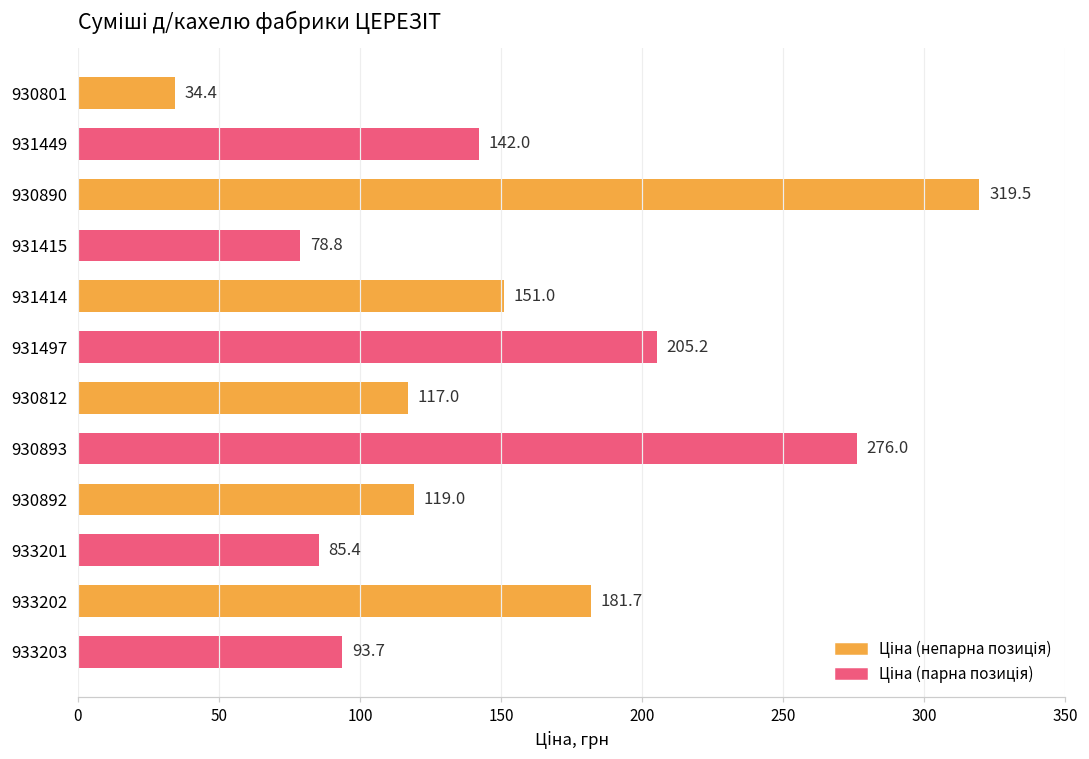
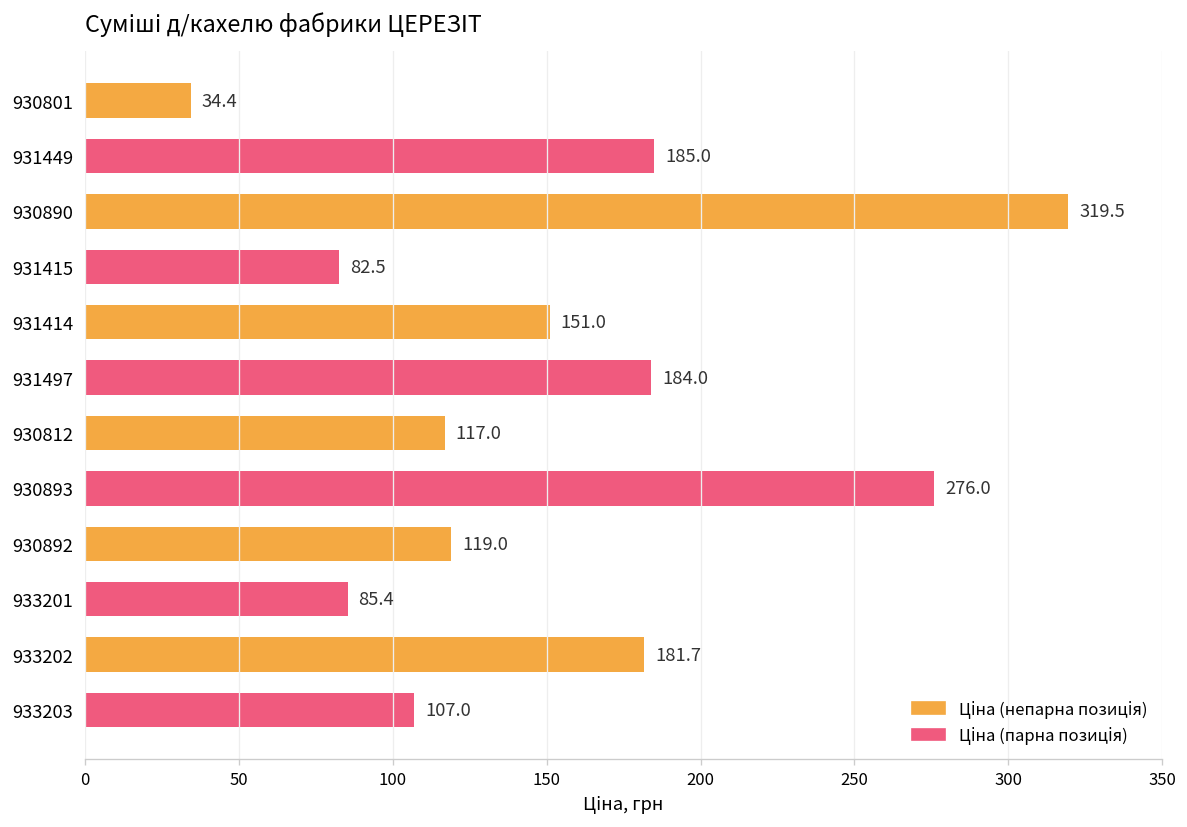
  {
    "930801": 34.4,
-   "931449": 142.0,
+   "931449": 185.0,
    "930890": 319.5,
-   "931415": 78.8,
+   "931415": 82.5,
    "931414": 151.0,
-   "931497": 205.2,
+   "931497": 184.0,
    "930812": 117.0,
    "930893": 276.0,
    "930892": 119.0,
    "933201": 85.4,
    "933202": 181.7,
-   "933203": 93.7
+   "933203": 107.0
  }
